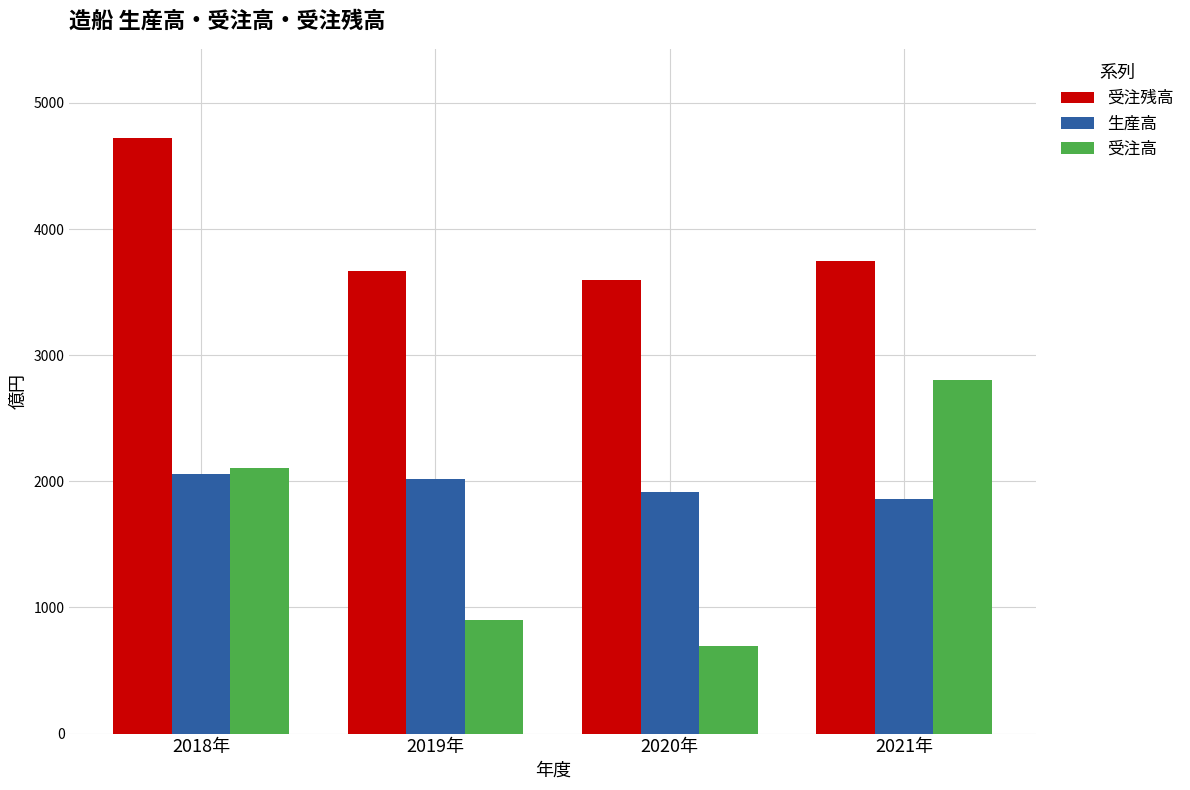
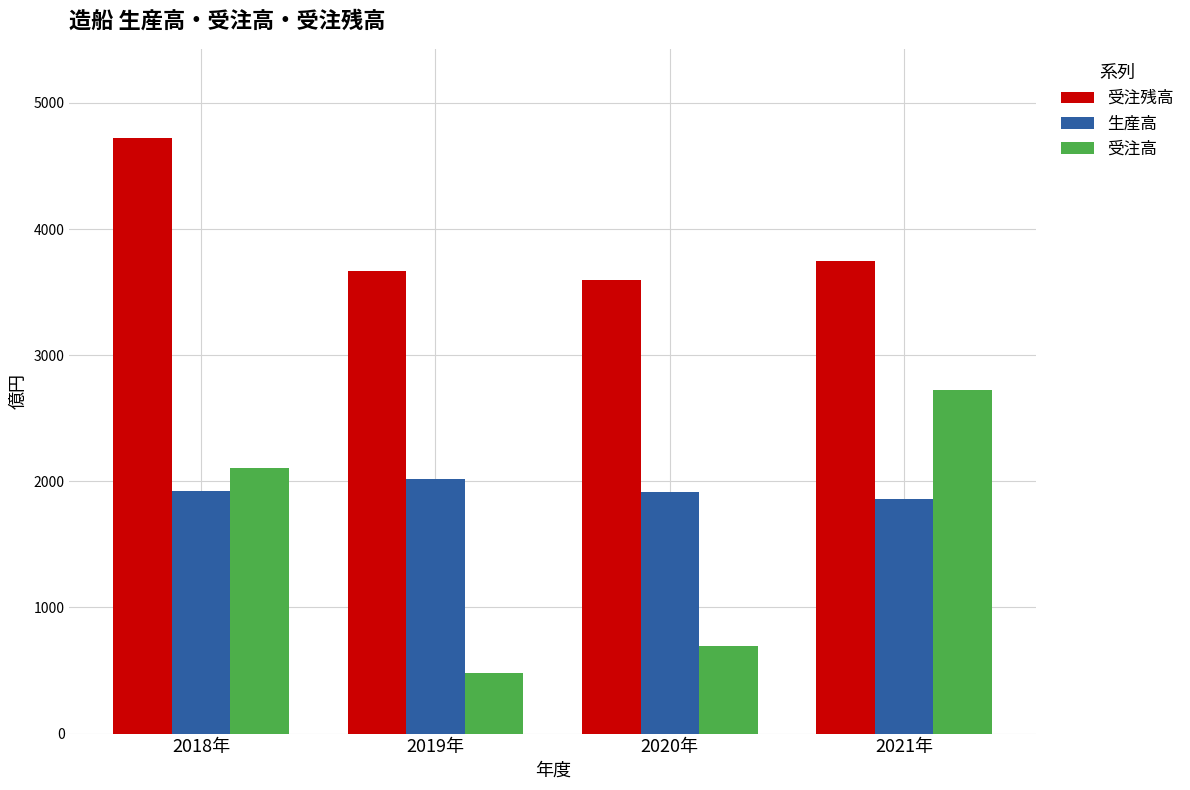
  {
    "受注残高": {
      "2018年": 4720,
      "2019年": 3660,
      "2020年": 3590,
      "2021年": 3740
    },
    "生産高": {
-     "2018年": 2060,
+     "2018年": 1920,
      "2019年": 2020,
      "2020年": 1910,
      "2021年": 1860
    },
    "受注高": {
      "2018年": 2100,
-     "2019年": 900,
+     "2019年": 480,
      "2020年": 690,
-     "2021年": 2800
+     "2021年": 2720
    }
  }
